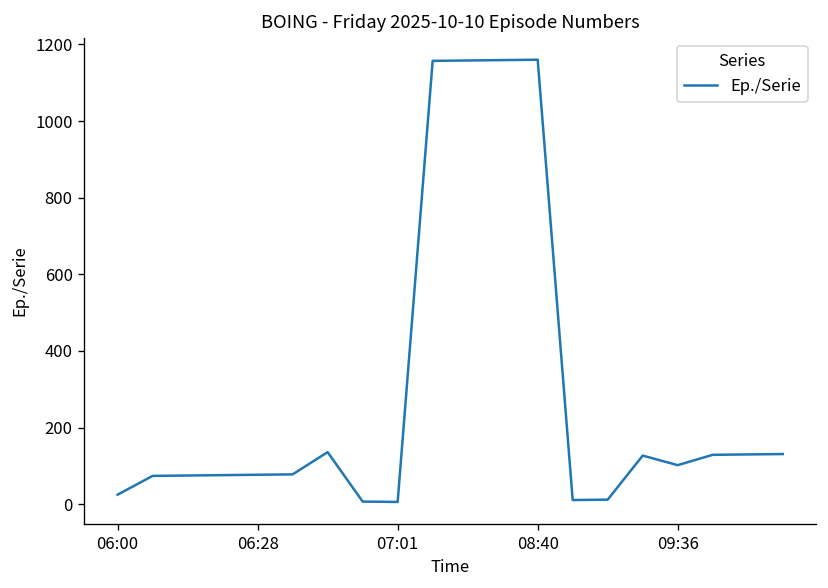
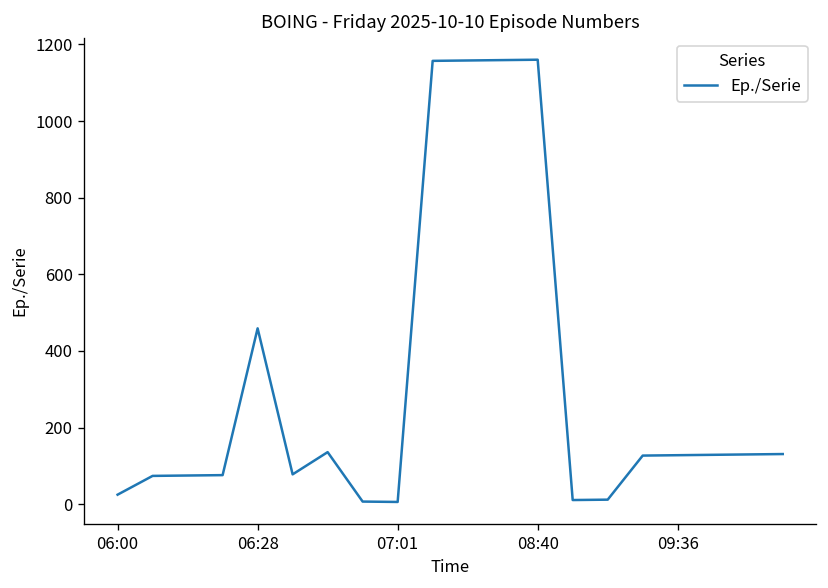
  {
    "06:00": 30,
-   "06:28": 80,
+   "06:28": 460,
    "07:01": 10,
    "08:40": 1160,
-   "09:36": 100
+   "09:36": 130
  }
